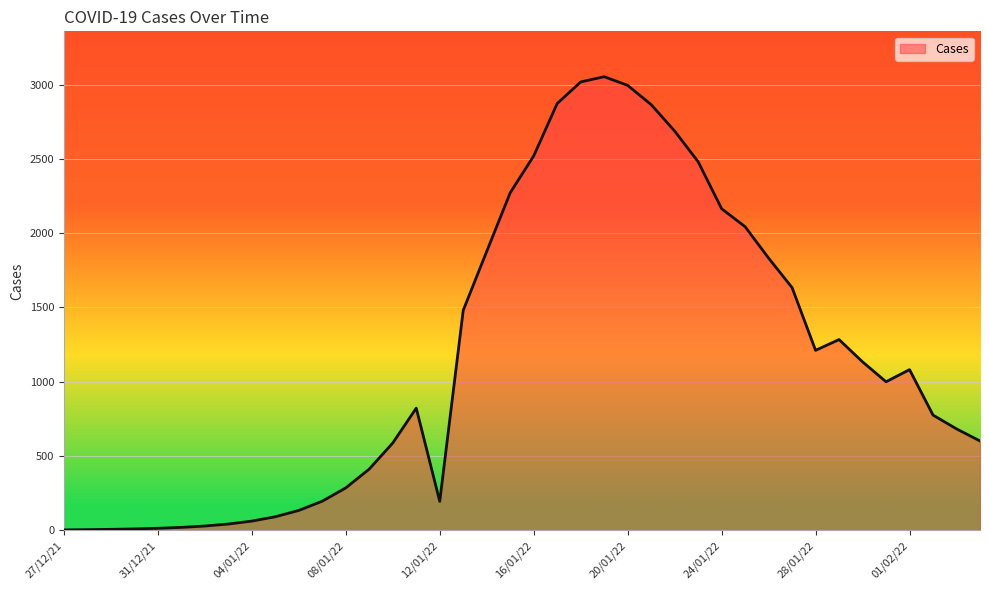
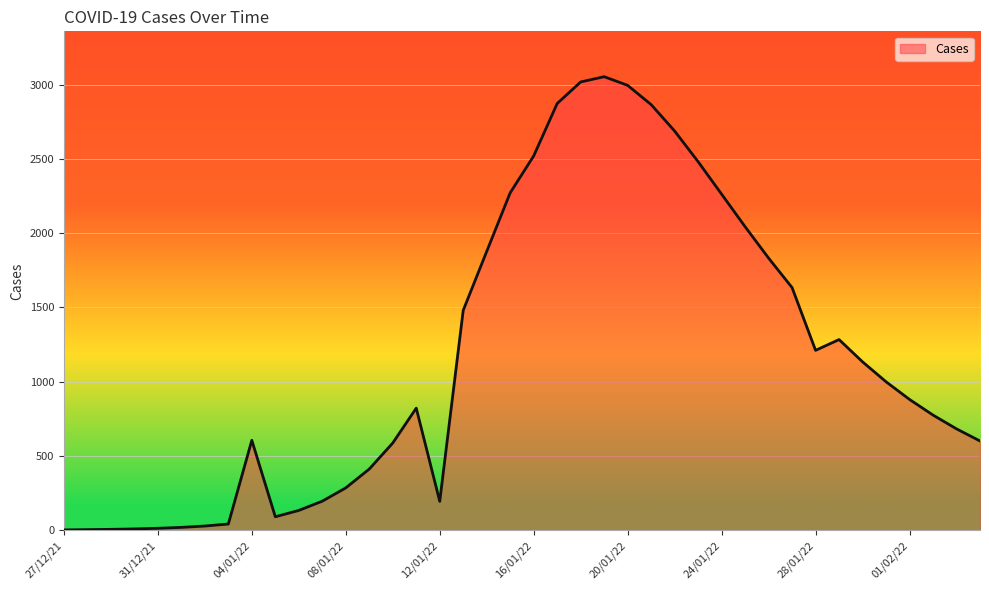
  {
    "27/12/21": 0,
    "31/12/21": 10,
-   "04/01/22": 60,
+   "04/01/22": 610,
    "08/01/22": 290,
    "12/01/22": 190,
    "16/01/22": 2520,
    "20/01/22": 2990,
-   "24/01/22": 2160,
+   "24/01/22": 2260,
    "28/01/22": 1210,
-   "01/02/22": 1080
+   "01/02/22": 880
  }
